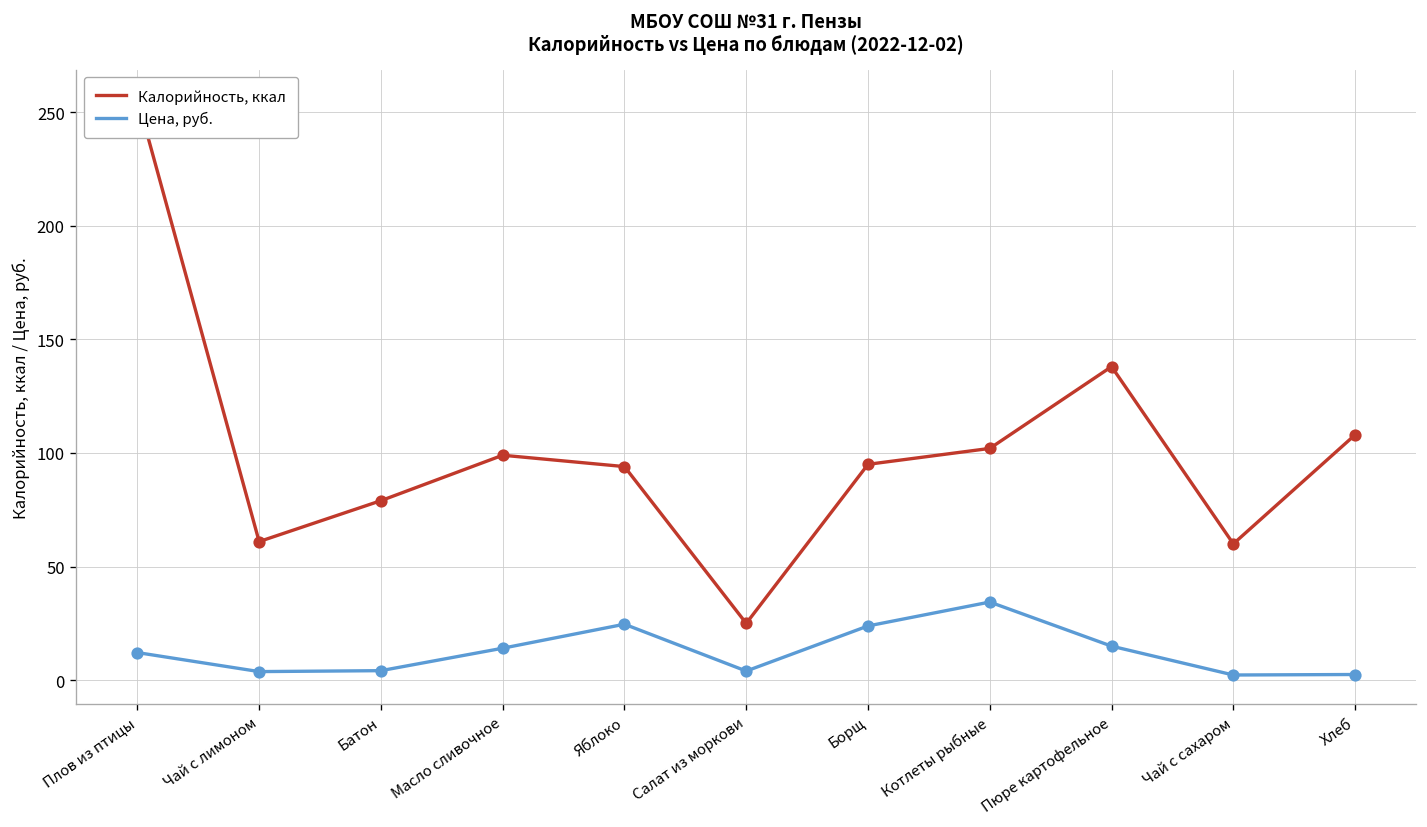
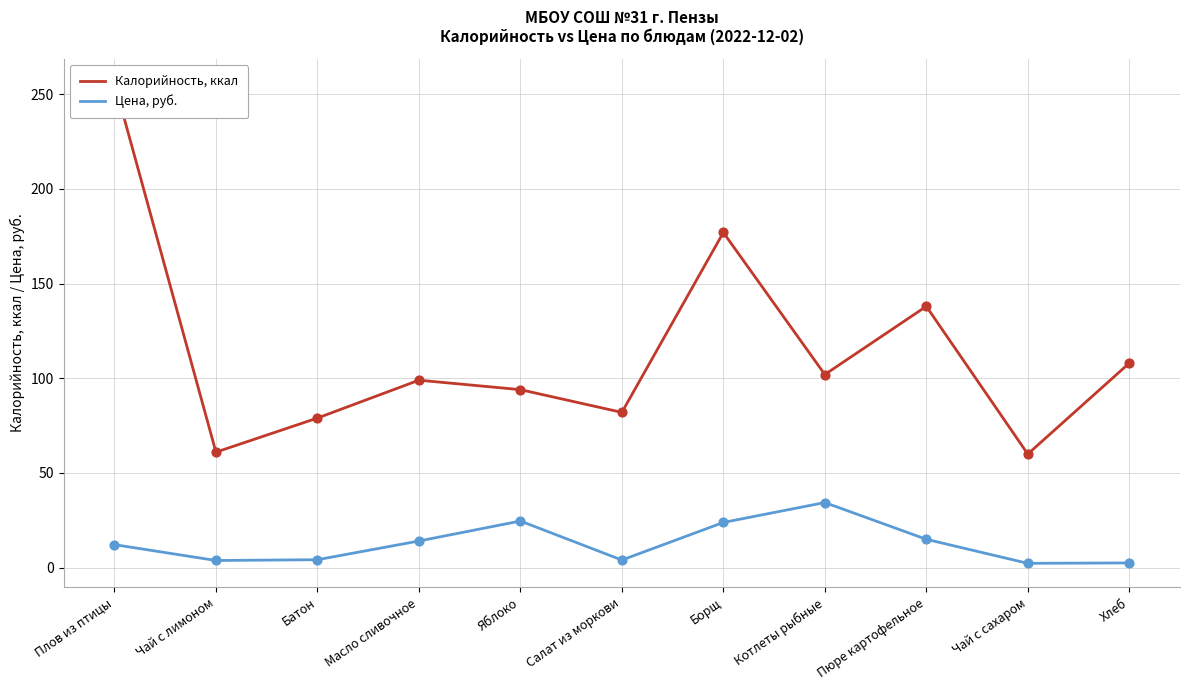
  {
    "Калорийность, ккал": {
      "Чай с лимоном": 61,
      "Батон": 79,
      "Масло сливочное": 99,
      "Яблоко": 94,
-     "Салат из моркови": 25,
-     "Борщ": 95,
+     "Салат из моркови": 82,
+     "Борщ": 177,
      "Котлеты рыбные": 102,
      "Пюре картофельное": 138,
      "Чай с сахаром": 60,
      "Хлеб": 108
    },
    "Цена, руб.": {
      "Плов из птицы": 12,
      "Чай с лимоном": 4,
      "Батон": 4,
      "Масло сливочное": 14,
      "Яблоко": 25,
      "Салат из моркови": 4,
      "Борщ": 24,
      "Котлеты рыбные": 34,
      "Пюре картофельное": 15,
      "Чай с сахаром": 2,
      "Хлеб": 3
    }
  }
